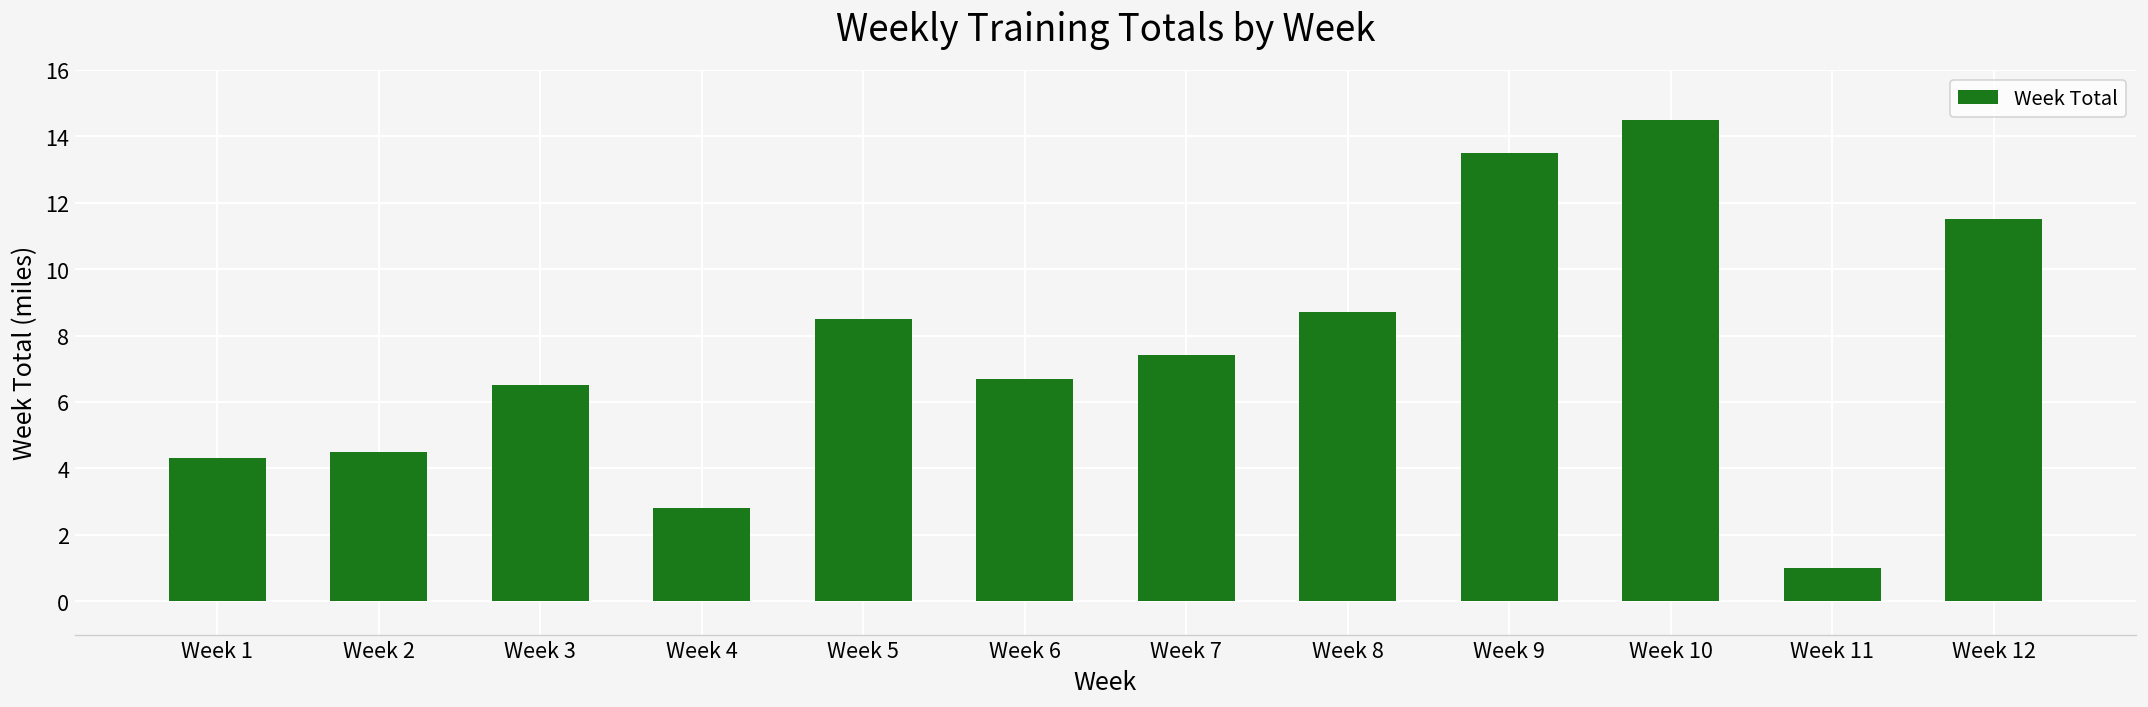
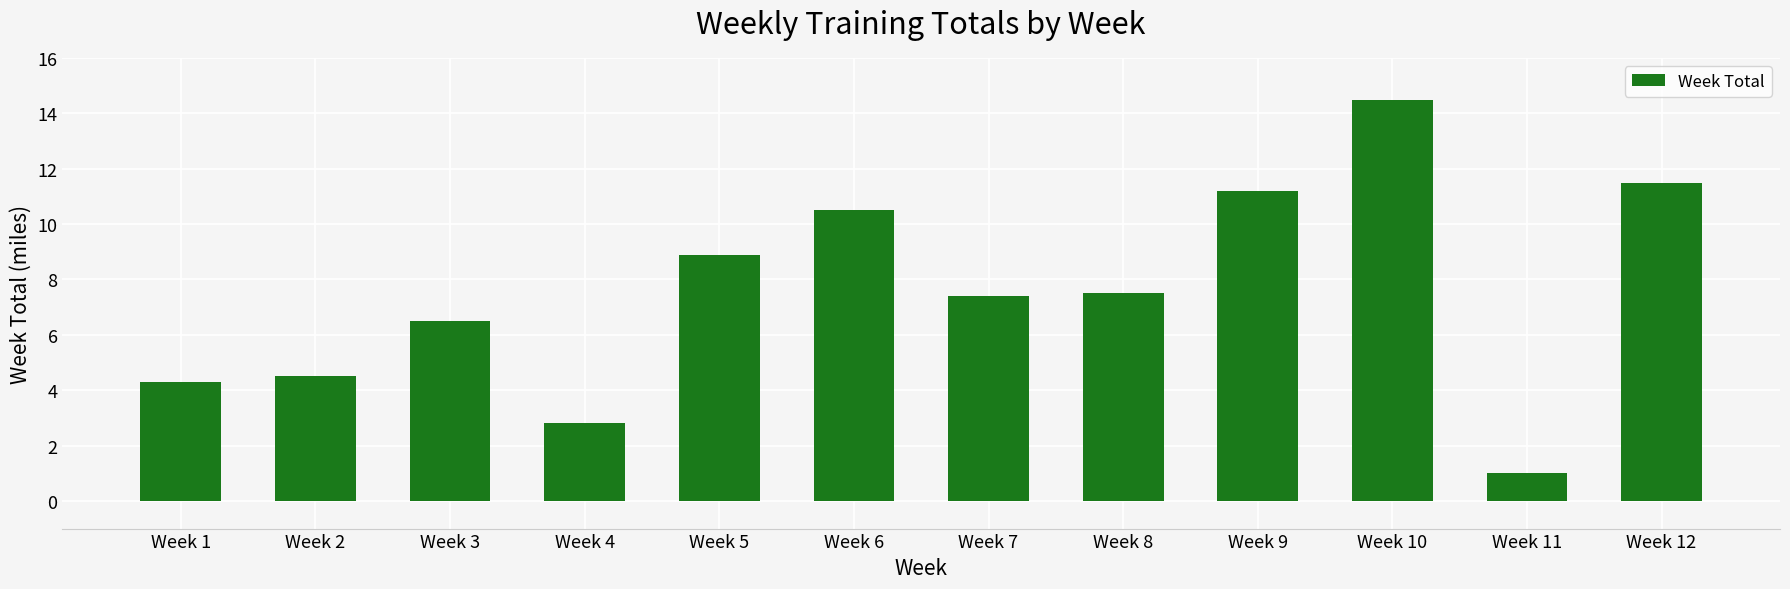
  {
    "Week 1": 4.3,
    "Week 2": 4.5,
    "Week 3": 6.5,
    "Week 4": 2.8,
-   "Week 5": 8.5,
-   "Week 6": 6.7,
+   "Week 5": 8.9,
+   "Week 6": 10.5,
    "Week 7": 7.4,
-   "Week 8": 8.7,
-   "Week 9": 13.5,
+   "Week 8": 7.5,
+   "Week 9": 11.2,
    "Week 10": 14.5,
    "Week 11": 1.0,
    "Week 12": 11.5
  }
